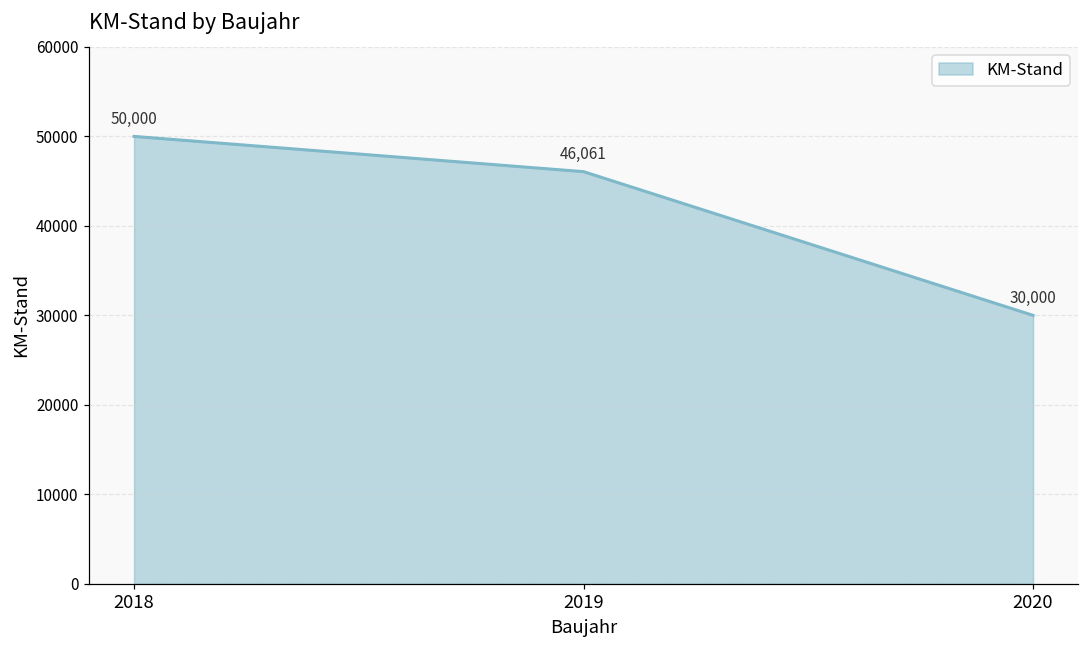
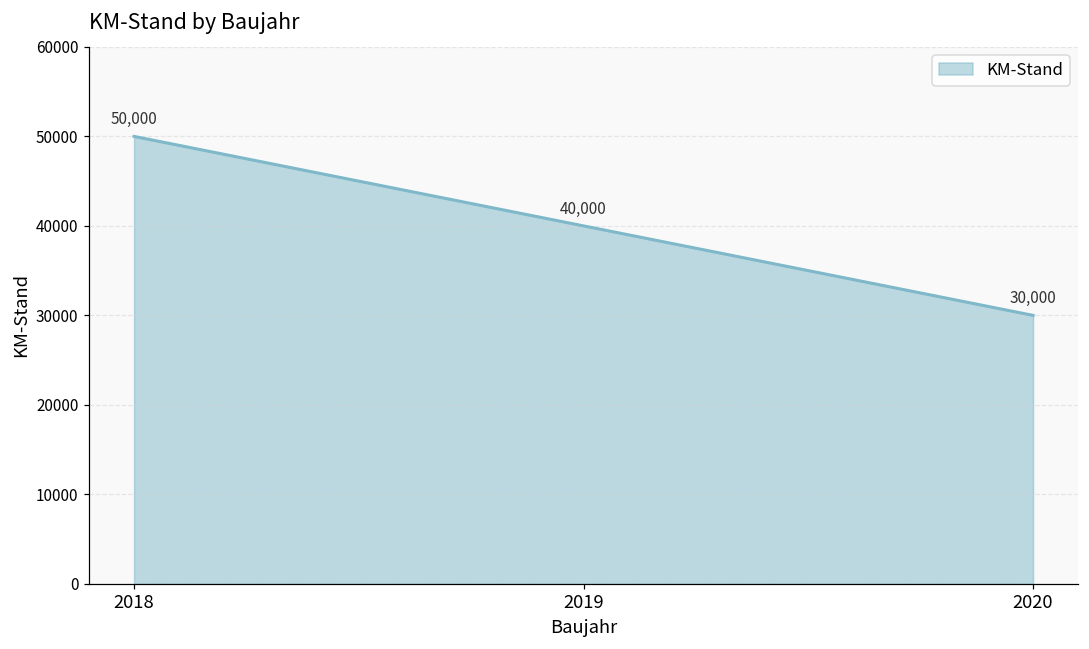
  {
    "2018": "50,000",
-   "2019": "46,061",
+   "2019": "40,000",
    "2020": "30,000"
  }
